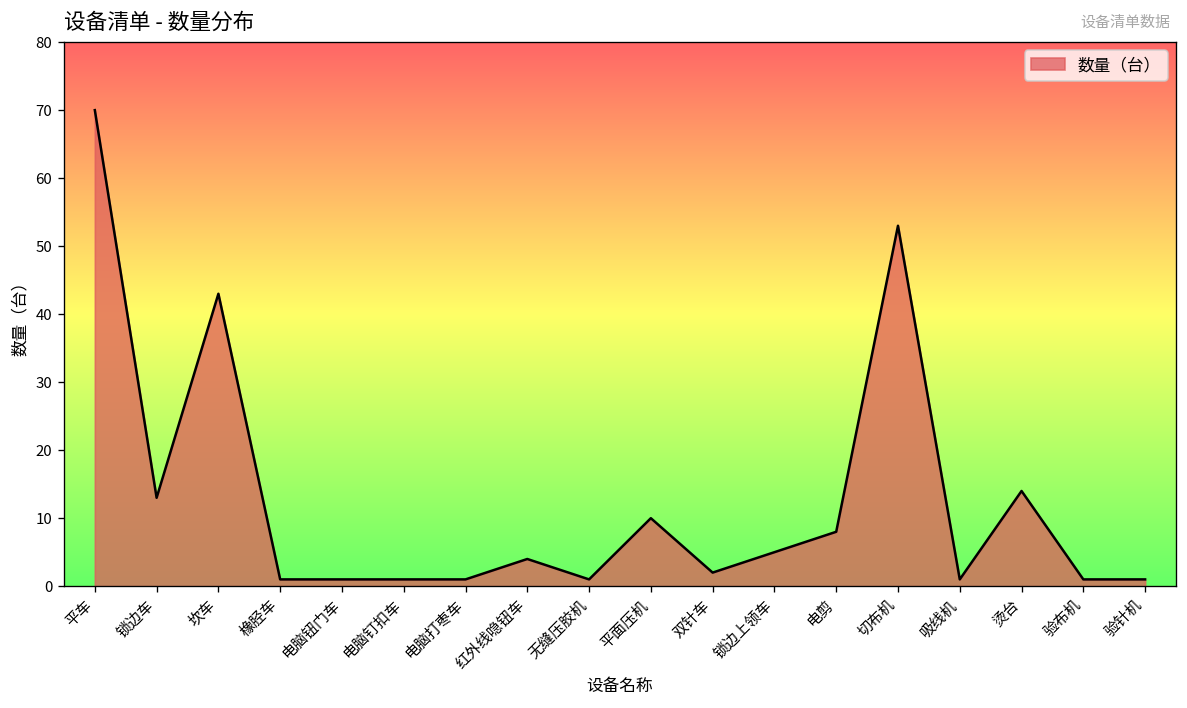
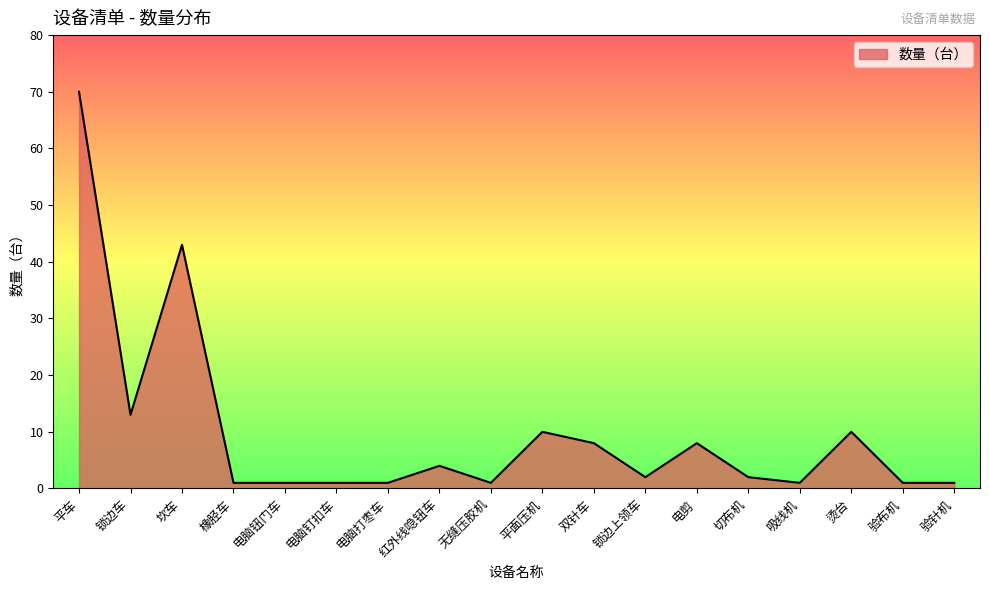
  {
    "平车": 70,
    "锁边车": 13,
    "坎车": 43,
    "橡胫车": 1,
    "电脑钮门车": 1,
    "电脑钉扣车": 1,
    "电脑打枣车": 1,
    "红外线喼钮车": 4,
    "无缝压胶机": 1,
    "平面压机": 10,
-   "双针车": 2,
-   "锁边上领车": 5,
+   "双针车": 8,
+   "锁边上领车": 2,
    "电剪": 8,
-   "切布机": 53,
+   "切布机": 2,
    "吸线机": 1,
-   "烫台": 14,
+   "烫台": 10,
    "验布机": 1,
    "验针机": 1
  }
